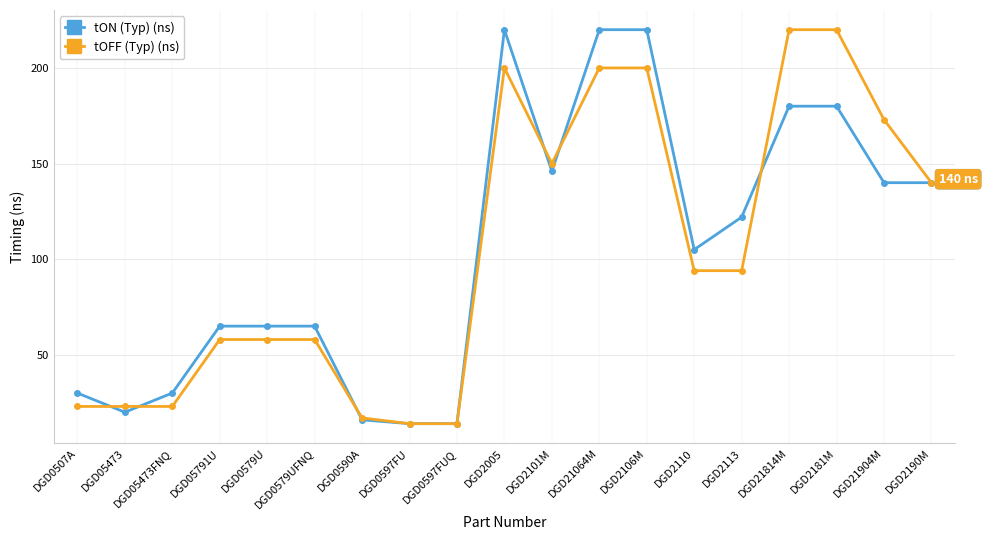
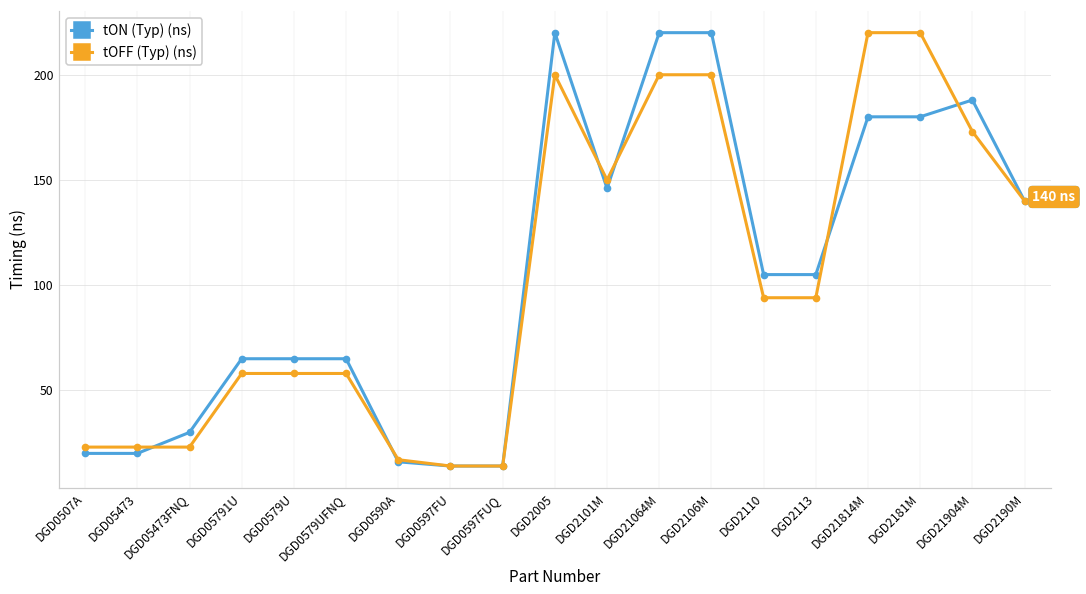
  {
    "tON (Typ) (ns)": {
-     "DGD0507A": 30,
+     "DGD0507A": 20,
      "DGD05473": 20,
      "DGD05473FNQ": 30,
      "DGD05791U": 65,
      "DGD0579U": 65,
      "DGD0579UFNQ": 65,
      "DGD2005": 220,
      "DGD2101M": 146,
      "DGD21064M": 220,
      "DGD2106M": 220,
      "DGD2110": 105,
-     "DGD2113": 122,
+     "DGD2113": 105,
      "DGD21814M": 180,
      "DGD2181M": 180,
-     "DGD21904M": 140
+     "DGD21904M": 188
    },
    "tOFF (Typ) (ns)": {
      "DGD0507A": 23,
      "DGD05473": 23,
      "DGD05473FNQ": 23,
      "DGD05791U": 58,
      "DGD0579U": 58,
      "DGD0579UFNQ": 58,
      "DGD2005": 200,
      "DGD2101M": 150,
      "DGD21064M": 200,
      "DGD2106M": 200,
      "DGD2110": 94,
      "DGD2113": 94,
      "DGD21814M": 220,
      "DGD2181M": 220,
      "DGD21904M": 173
    }
  }
